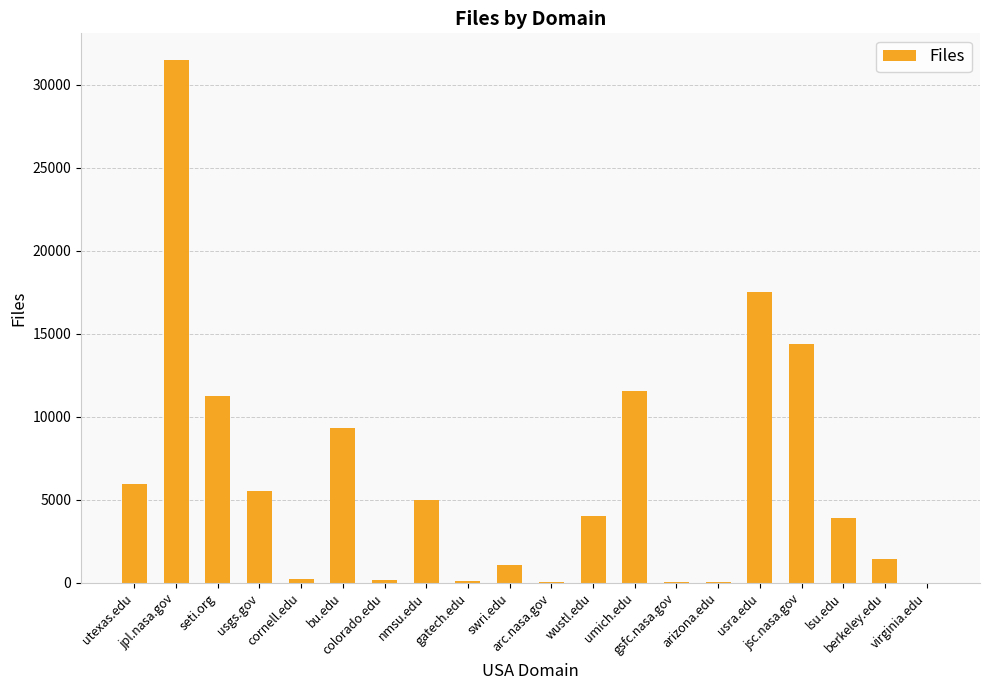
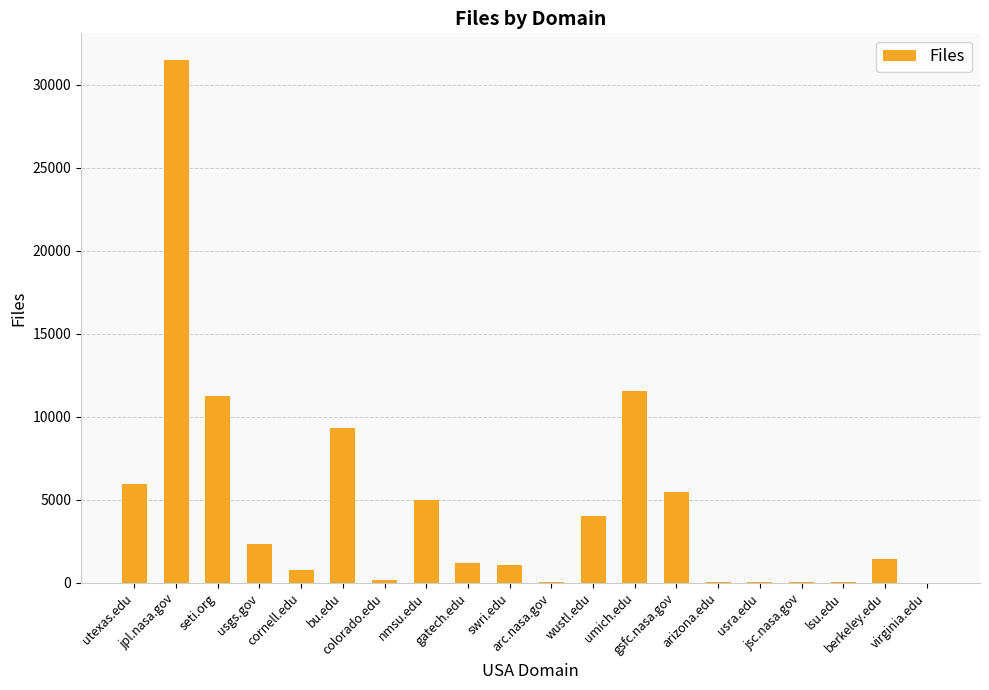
  {
    "utexas.edu": 6000,
    "jpl.nasa.gov": 31500,
    "seti.org": 11300,
-   "usgs.gov": 5500,
-   "cornell.edu": 200,
+   "usgs.gov": 2400,
+   "cornell.edu": 800,
    "bu.edu": 9300,
    "colorado.edu": 200,
    "nmsu.edu": 5000,
-   "gatech.edu": 100,
+   "gatech.edu": 1200,
    "swri.edu": 1100,
    "wustl.edu": 4000,
    "umich.edu": 11600,
-   "gsfc.nasa.gov": 0,
-   "usra.edu": 17500,
-   "jsc.nasa.gov": 14400,
-   "lsu.edu": 3900,
+   "gsfc.nasa.gov": 5500,
+   "usra.edu": 0,
+   "jsc.nasa.gov": 0,
+   "lsu.edu": 0,
    "berkeley.edu": 1400
  }
